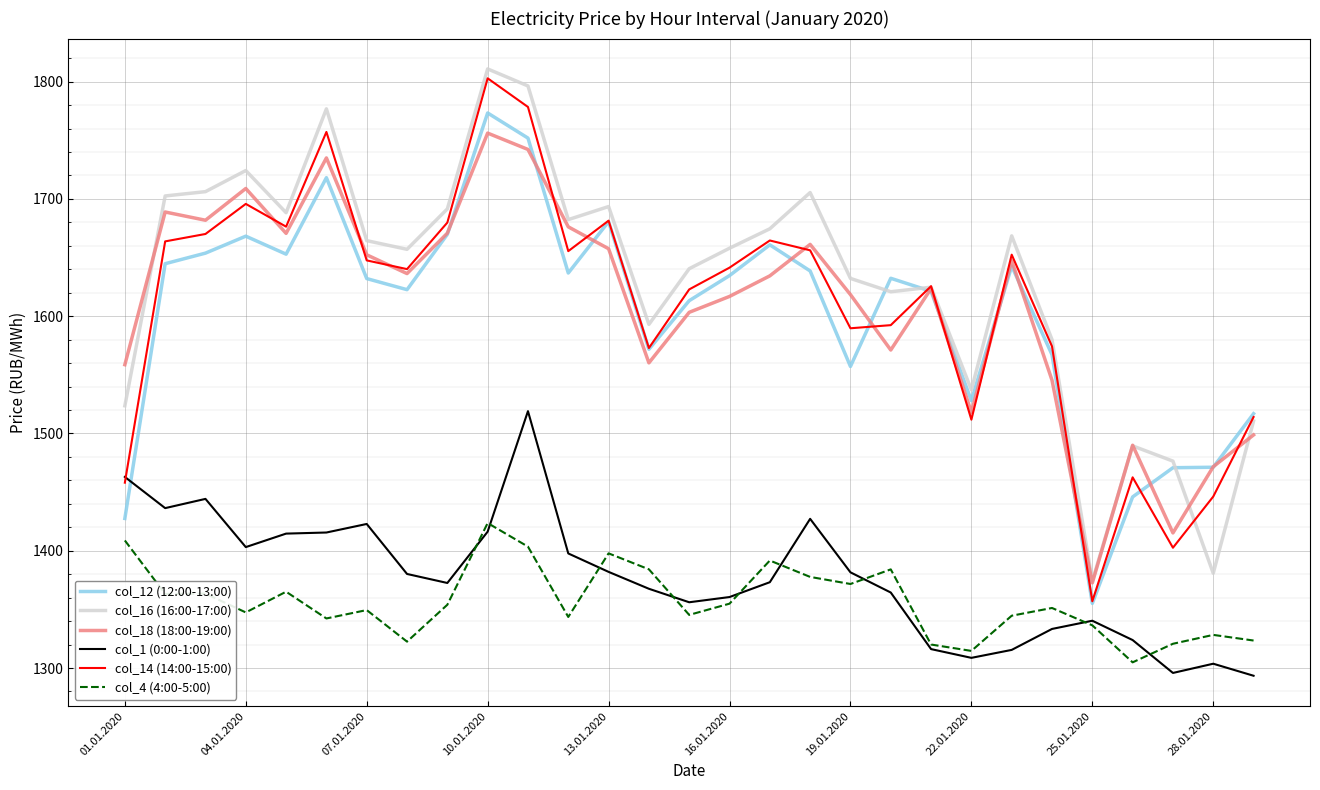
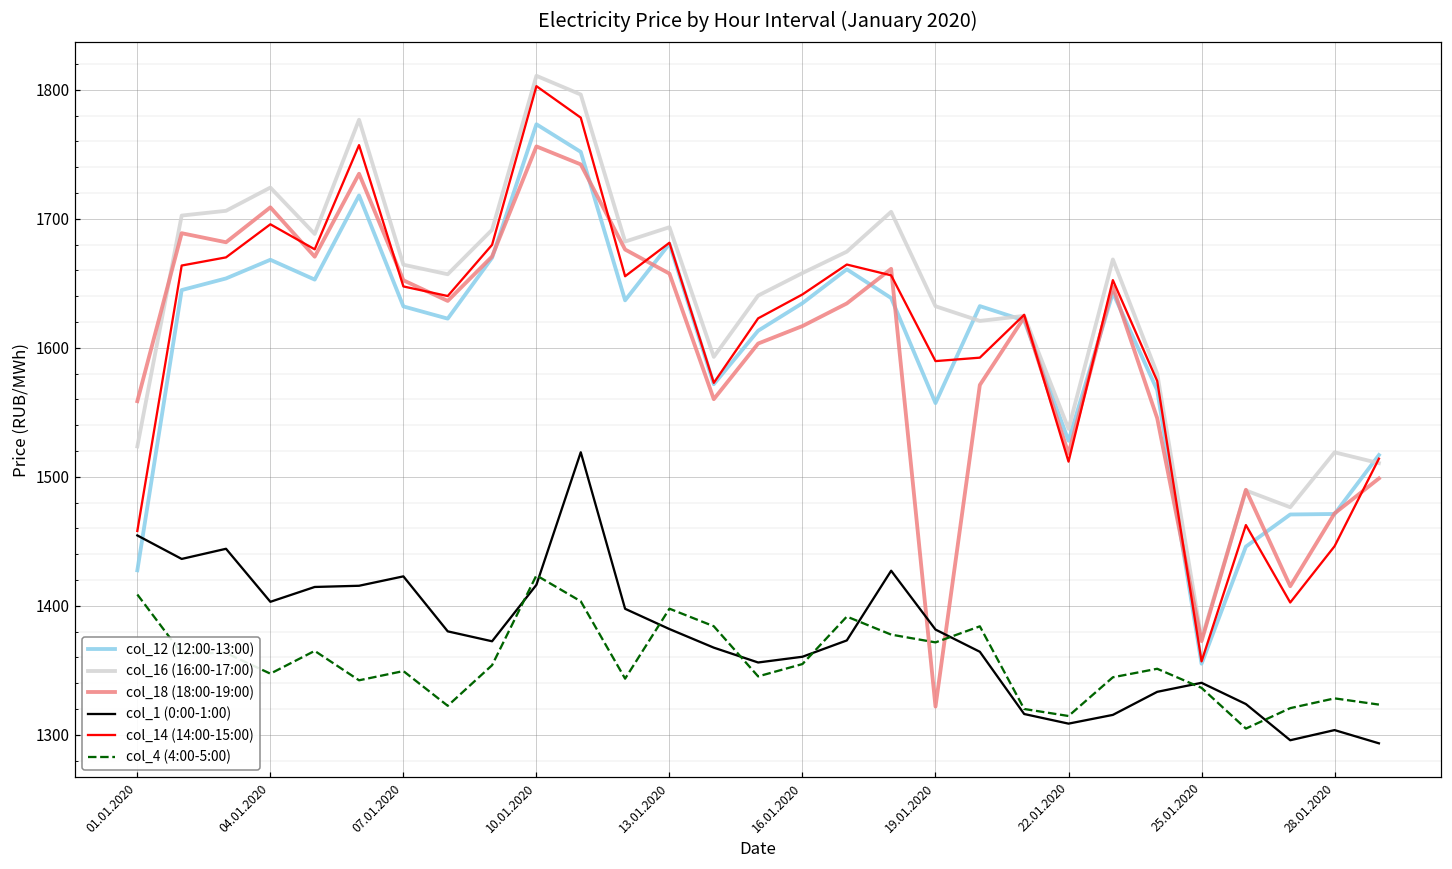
  {
    "col_12 (12:00-13:00)": {
      "01.01.2020": 1428,
      "04.01.2020": 1668,
      "07.01.2020": 1632,
      "10.01.2020": 1773,
      "16.01.2020": 1635,
      "19.01.2020": 1557,
      "22.01.2020": 1528
    },
    "col_16 (16:00-17:00)": {
      "01.01.2020": 1524,
      "04.01.2020": 1724,
      "07.01.2020": 1664,
      "10.01.2020": 1811,
      "13.01.2020": 1693,
      "16.01.2020": 1658,
      "19.01.2020": 1632,
      "22.01.2020": 1537,
-     "28.01.2020": 1381
+     "28.01.2020": 1519
    },
    "col_18 (18:00-19:00)": {
      "01.01.2020": 1559,
      "04.01.2020": 1709,
      "07.01.2020": 1652,
      "10.01.2020": 1756,
      "13.01.2020": 1658,
      "16.01.2020": 1617,
-     "19.01.2020": 1618,
+     "19.01.2020": 1322,
      "22.01.2020": 1518
    },
    "col_1 (0:00-1:00)": {
-     "01.01.2020": 1463,
+     "01.01.2020": 1455,
      "04.01.2020": 1403,
      "07.01.2020": 1423,
      "10.01.2020": 1416,
      "13.01.2020": 1382,
      "16.01.2020": 1361,
      "19.01.2020": 1382,
      "22.01.2020": 1309,
      "25.01.2020": 1340,
      "28.01.2020": 1304
    },
    "col_14 (14:00-15:00)": {
      "01.01.2020": 1458,
      "04.01.2020": 1696,
      "07.01.2020": 1648,
      "10.01.2020": 1803,
      "16.01.2020": 1641,
      "19.01.2020": 1590,
      "22.01.2020": 1512,
      "28.01.2020": 1446
    },
    "col_4 (4:00-5:00)": {
      "01.01.2020": 1409,
      "04.01.2020": 1347,
      "07.01.2020": 1349,
      "10.01.2020": 1424,
      "13.01.2020": 1398,
      "16.01.2020": 1355,
      "19.01.2020": 1372,
      "22.01.2020": 1315,
      "25.01.2020": 1336,
      "28.01.2020": 1328
    }
  }
